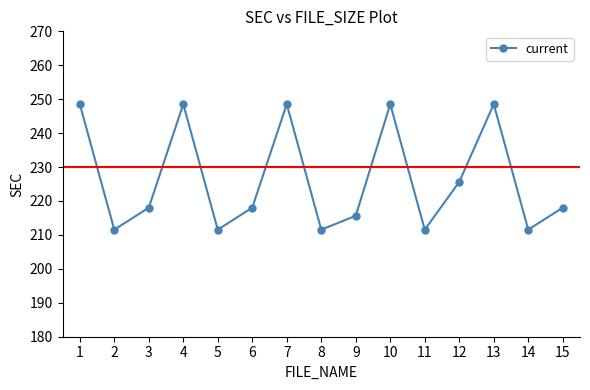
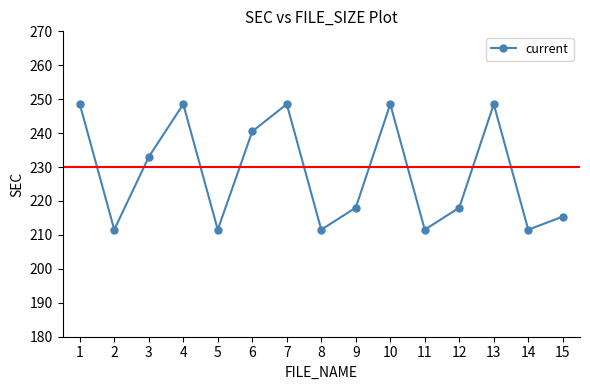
  {
    "1": 249,
    "2": 212,
-   "3": 218,
+   "3": 233,
    "4": 249,
    "5": 212,
-   "6": 218,
+   "6": 240,
    "7": 249,
    "8": 212,
-   "9": 216,
+   "9": 218,
    "10": 249,
    "11": 212,
-   "12": 226,
+   "12": 218,
    "13": 249,
    "14": 212,
-   "15": 218
+   "15": 215
  }
